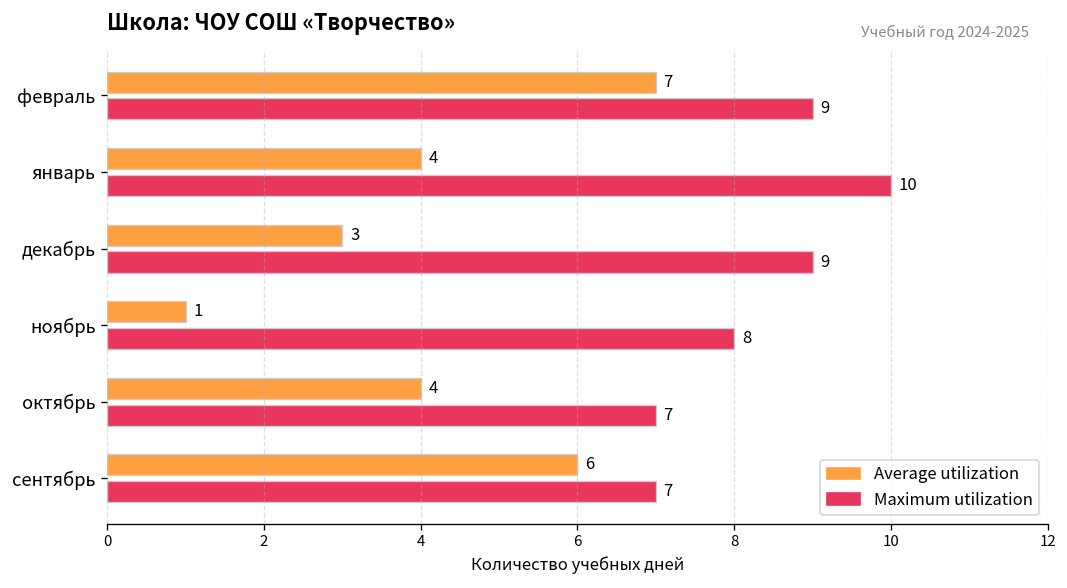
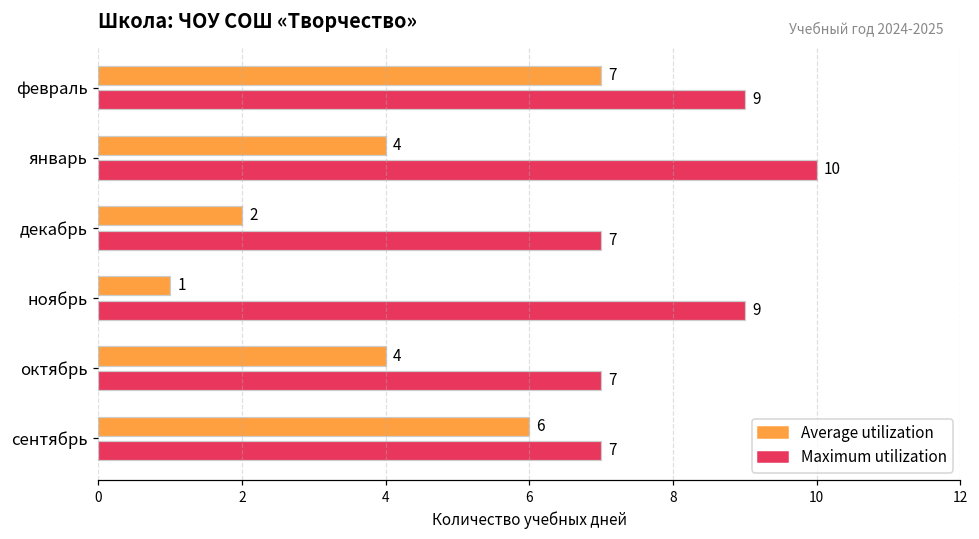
  {
    "Average utilization": {
      "февраль": 7,
      "январь": 4,
-     "декабрь": 3,
+     "декабрь": 2,
      "ноябрь": 1,
      "октябрь": 4,
      "сентябрь": 6
    },
    "Maximum utilization": {
      "февраль": 9,
      "январь": 10,
-     "декабрь": 9,
-     "ноябрь": 8,
+     "декабрь": 7,
+     "ноябрь": 9,
      "октябрь": 7,
      "сентябрь": 7
    }
  }
